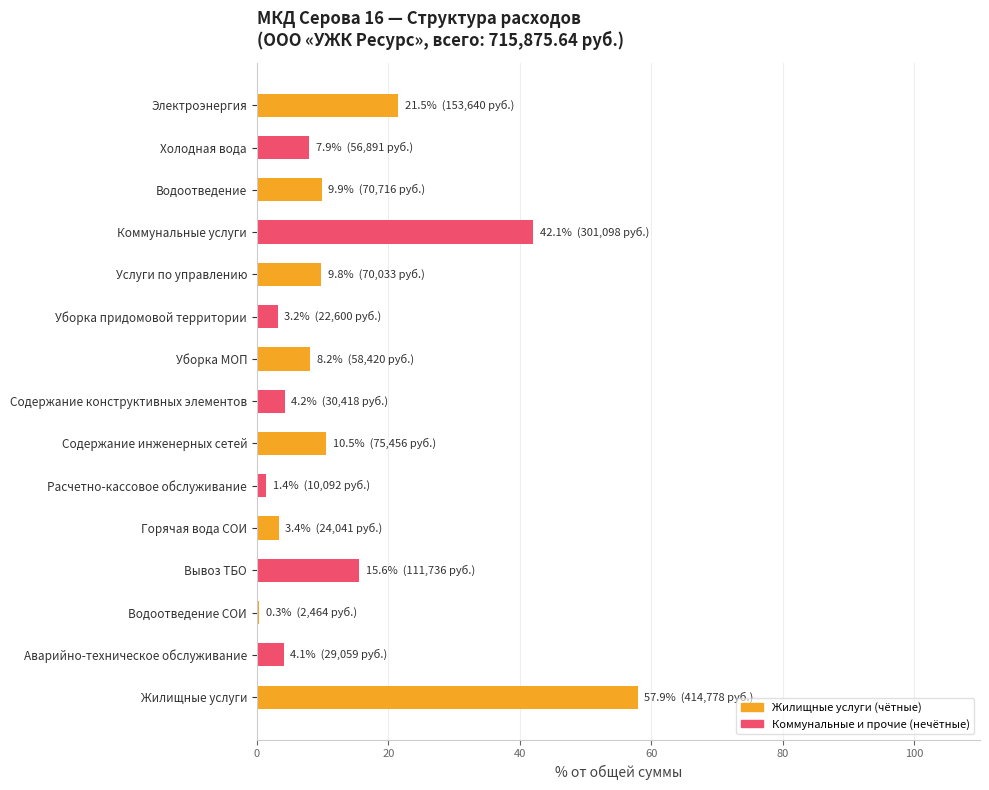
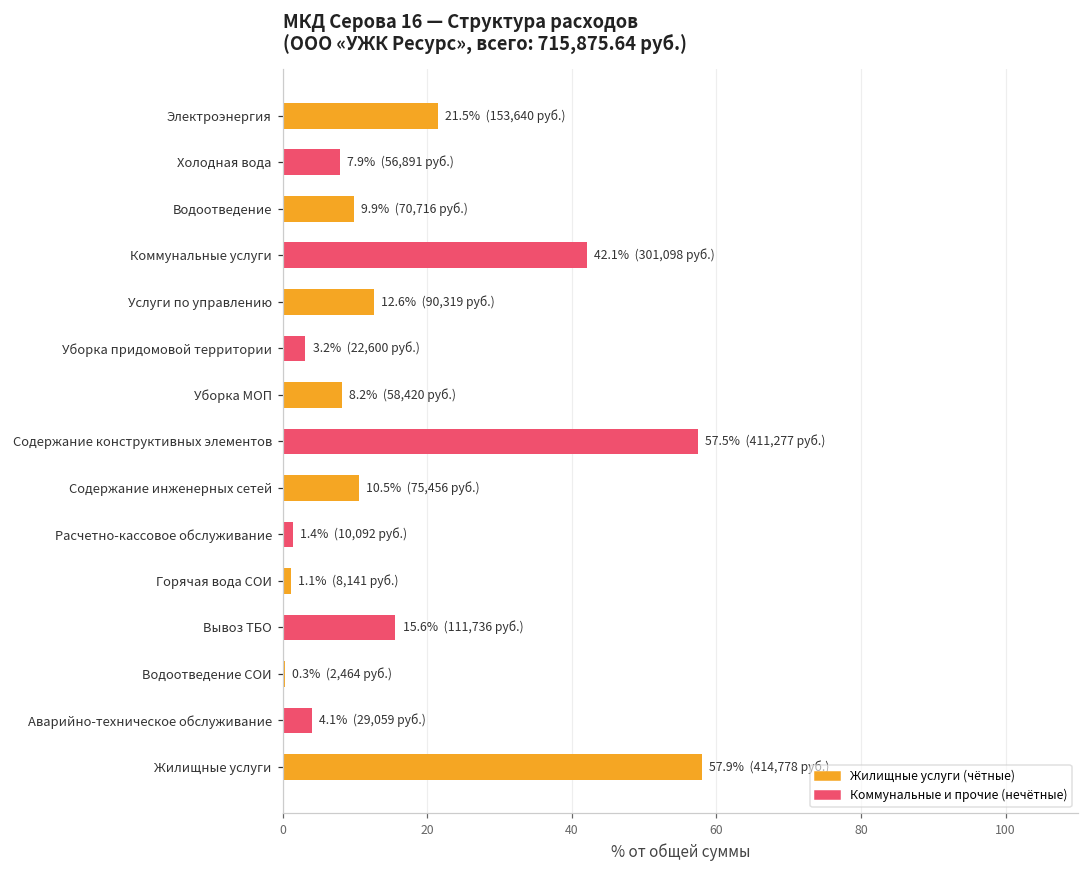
  {
    "Электроэнергия": "21.5%",
    "Холодная вода": "7.9%",
    "Водоотведение": "9.9%",
    "Коммунальные услуги": "42.1%",
-   "Услуги по управлению": "9.8% (70,033 руб.)",
+   "Услуги по управлению": "12.6% (90,319 руб.)",
    "Уборка придомовой территории": "3.2%",
    "Уборка МОП": "8.2%",
-   "Содержание конструктивных элементов": "4.2% (30,418 руб.)",
+   "Содержание конструктивных элементов": "57.5% (411,277 руб.)",
    "Содержание инженерных сетей": "10.5%",
    "Расчетно-кассовое обслуживание": "1.4%",
-   "Горячая вода СОИ": "3.4% (24,041 руб.)",
+   "Горячая вода СОИ": "1.1% (8,141 руб.)",
    "Вывоз ТБО": "15.6%",
    "Водоотведение СОИ": "0.3%",
    "Аварийно-техническое обслуживание": "4.1%"
  }
